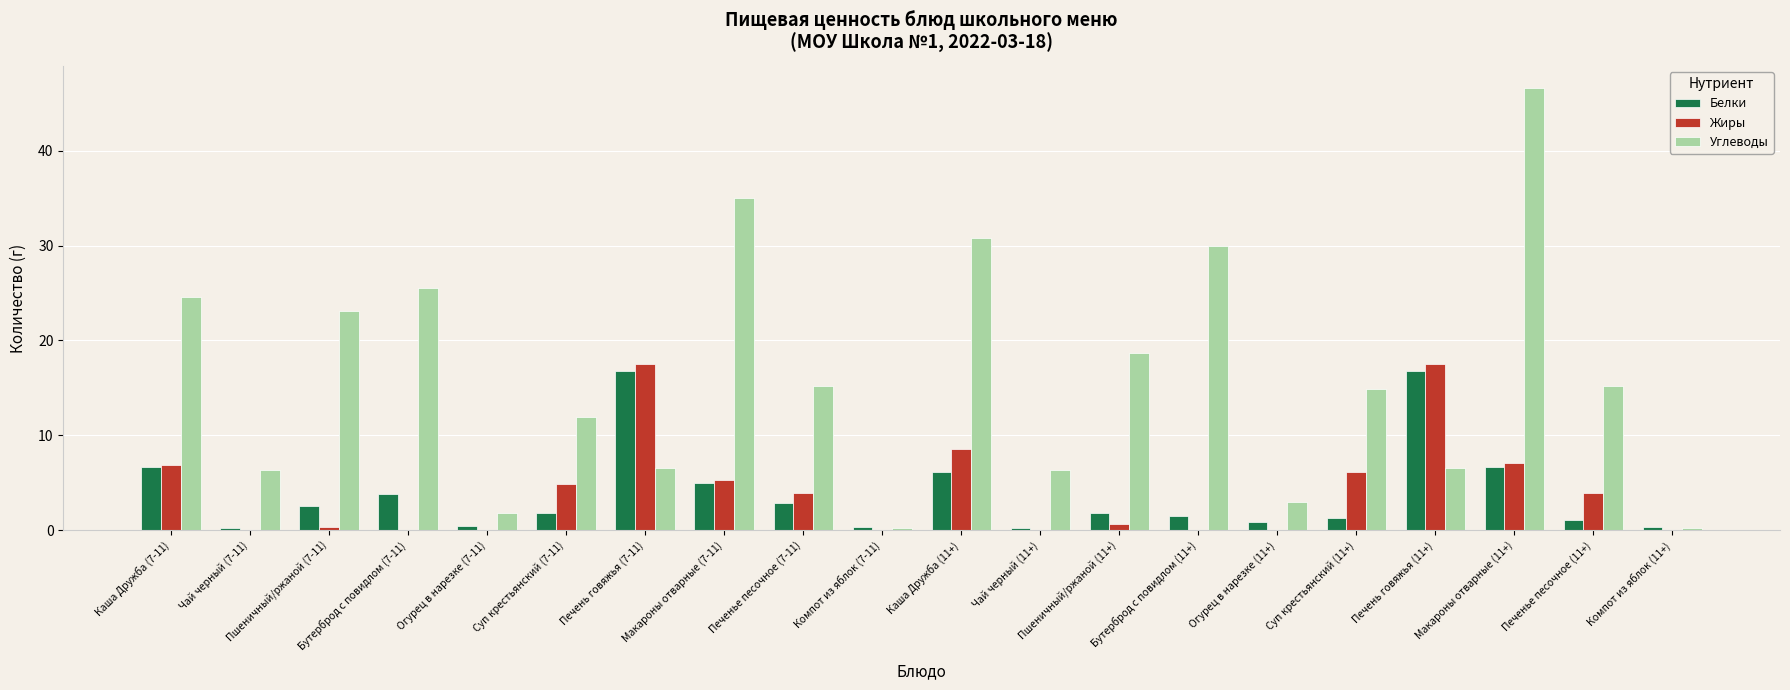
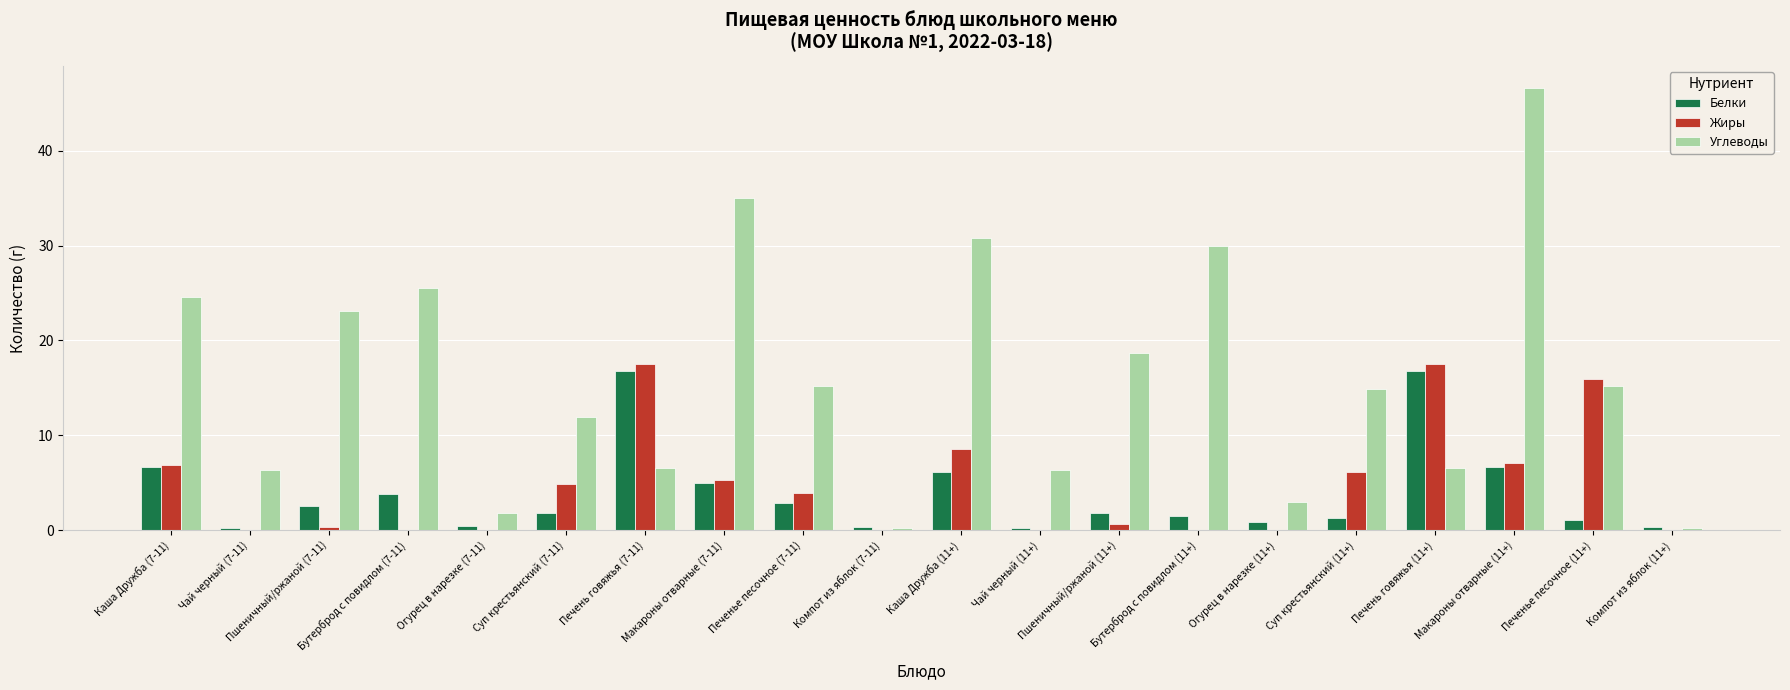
  {
    "Белки": {
      "Каша Дружба (7-11)": 7,
      "Пшеничный/ржаной (7-11)": 3,
      "Бутерброд с повидлом (7-11)": 4,
      "Огурец в нарезке (7-11)": 1,
      "Суп крестьянский (7-11)": 2,
      "Печень говяжья (7-11)": 17,
      "Макароны отварные (7-11)": 5,
      "Печенье песочное (7-11)": 3,
      "Компот из яблок (7-11)": 0,
      "Каша Дружба (11+)": 6,
      "Пшеничный/ржаной (11+)": 2,
      "Бутерброд с повидлом (11+)": 2,
      "Огурец в нарезке (11+)": 1,
      "Суп крестьянский (11+)": 1,
      "Печень говяжья (11+)": 17,
      "Макароны отварные (11+)": 7,
      "Печенье песочное (11+)": 1,
      "Компот из яблок (11+)": 0
    },
    "Жиры": {
      "Каша Дружба (7-11)": 7,
      "Чай черный (7-11)": 0,
      "Пшеничный/ржаной (7-11)": 0,
      "Огурец в нарезке (7-11)": 0,
      "Суп крестьянский (7-11)": 5,
      "Печень говяжья (7-11)": 18,
      "Макароны отварные (7-11)": 5,
      "Печенье песочное (7-11)": 4,
      "Компот из яблок (7-11)": 0,
      "Каша Дружба (11+)": 9,
      "Чай черный (11+)": 0,
      "Пшеничный/ржаной (11+)": 1,
      "Огурец в нарезке (11+)": 0,
      "Суп крестьянский (11+)": 6,
      "Печень говяжья (11+)": 18,
      "Макароны отварные (11+)": 7,
-     "Печенье песочное (11+)": 4,
+     "Печенье песочное (11+)": 16,
      "Компот из яблок (11+)": 0
    },
    "Углеводы": {
      "Каша Дружба (7-11)": 25,
      "Чай черный (7-11)": 6,
      "Пшеничный/ржаной (7-11)": 23,
      "Бутерброд с повидлом (7-11)": 26,
      "Огурец в нарезке (7-11)": 2,
      "Суп крестьянский (7-11)": 12,
      "Печень говяжья (7-11)": 7,
      "Макароны отварные (7-11)": 35,
      "Печенье песочное (7-11)": 15,
      "Каша Дружба (11+)": 31,
      "Чай черный (11+)": 6,
      "Пшеничный/ржаной (11+)": 19,
      "Бутерброд с повидлом (11+)": 30,
      "Огурец в нарезке (11+)": 3,
      "Суп крестьянский (11+)": 15,
      "Печень говяжья (11+)": 7,
      "Макароны отварные (11+)": 47,
      "Печенье песочное (11+)": 15
    }
  }
